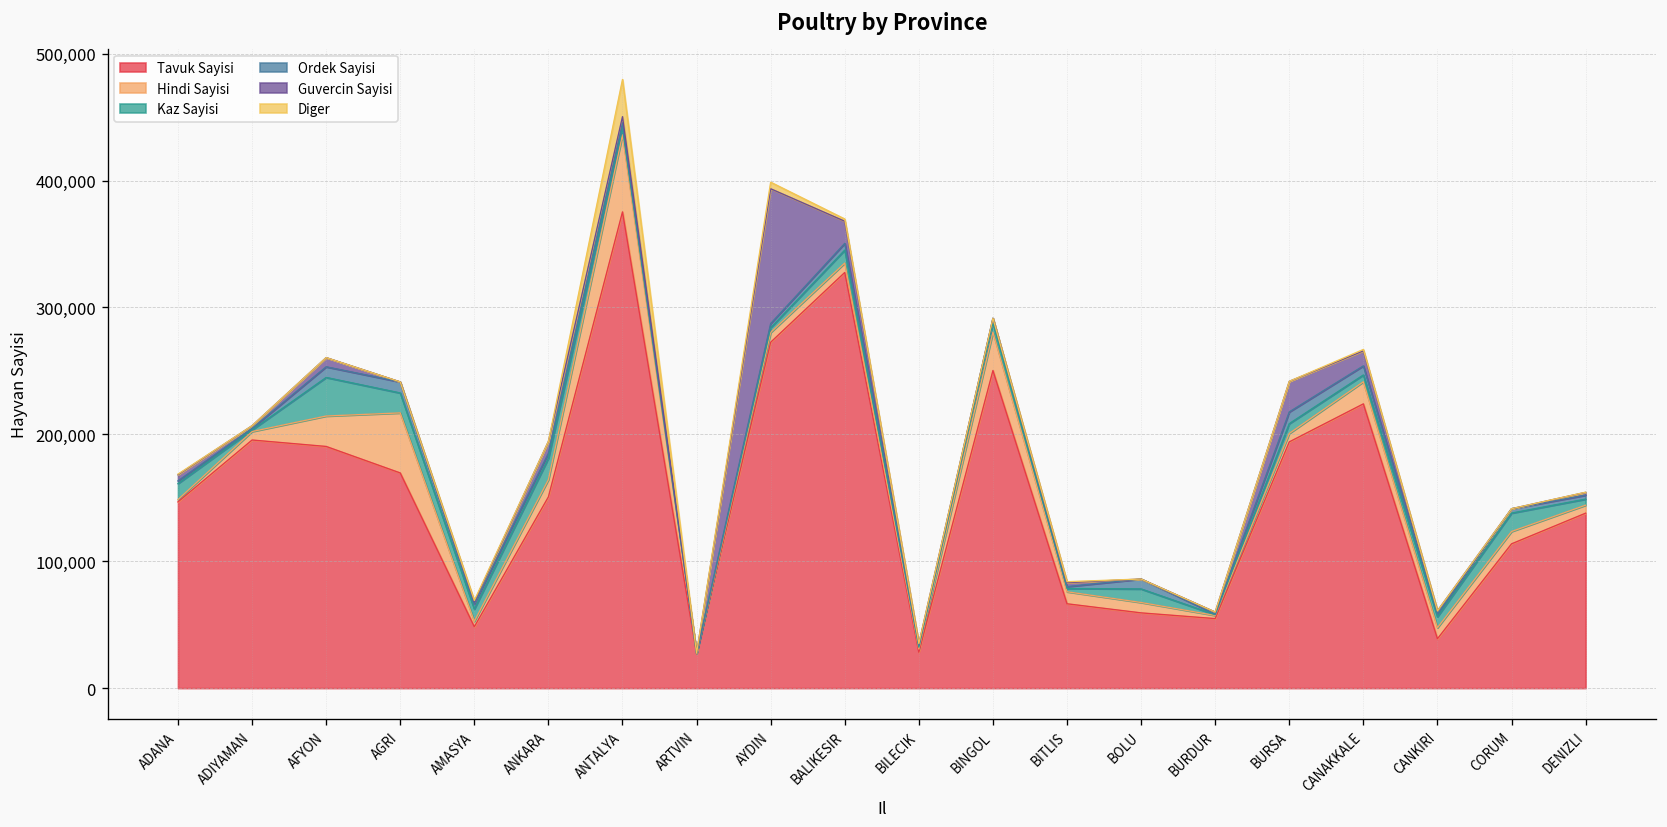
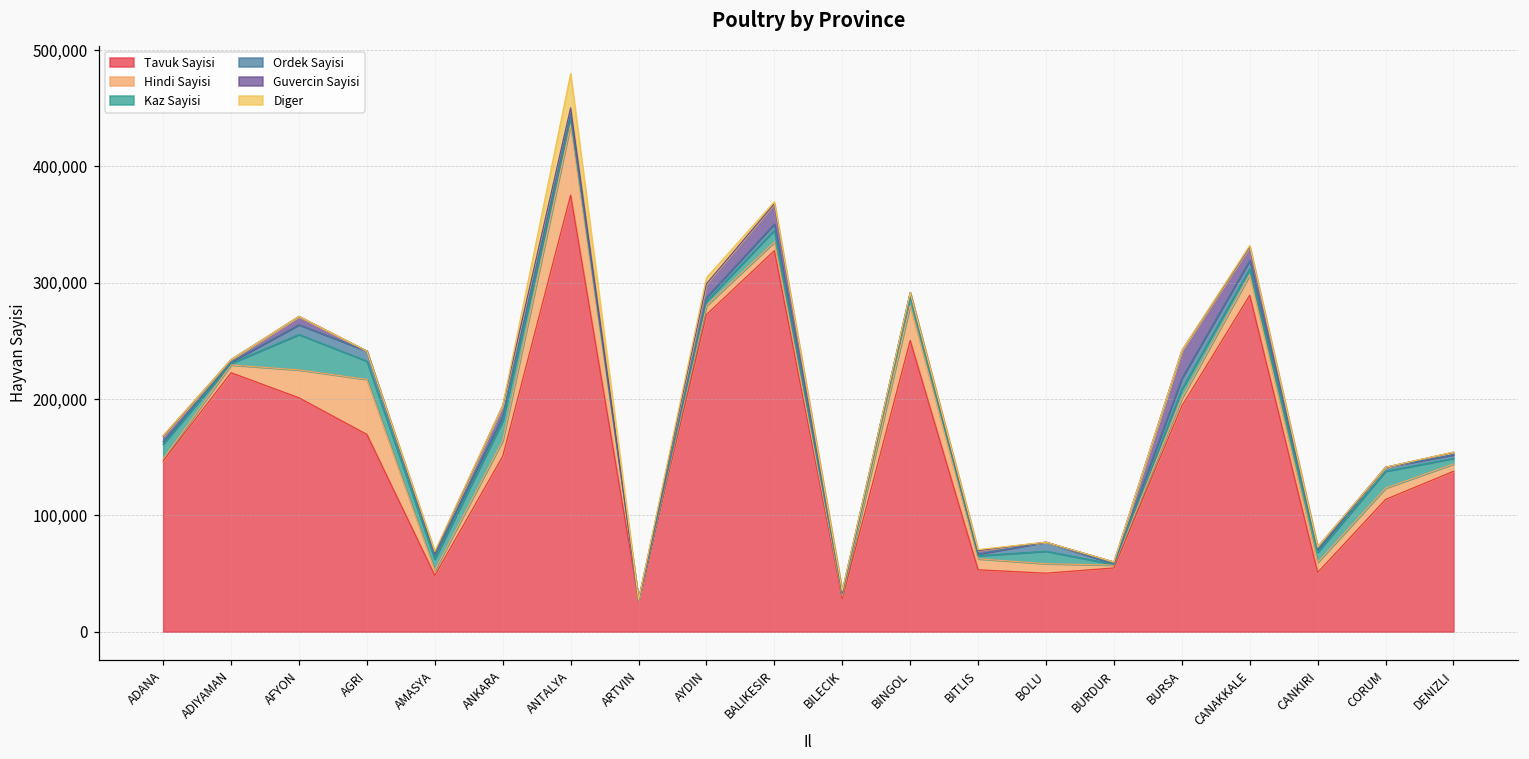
  {
    "Tavuk Sayisi": {
-     "ADIYAMAN": "196,000",
-     "AFYON": "190,000",
+     "ADIYAMAN": "223,000",
+     "AFYON": "201,000",
      "AGRI": "170,000",
      "AMASYA": "48,000",
      "ANKARA": "151,000",
      "ANTALYA": "375,000",
      "AYDIN": "273,000",
      "BALIKESIR": "328,000",
      "BILECIK": "28,000",
      "BINGOL": "250,000",
-     "BITLIS": "66,000",
-     "BOLU": "59,000",
+     "BITLIS": "53,000",
+     "BOLU": "50,000",
      "BURDUR": "55,000",
      "BURSA": "194,000",
-     "CANAKKALE": "224,000",
-     "CANKIRI": "39,000",
+     "CANAKKALE": "289,000",
+     "CANKIRI": "51,000",
      "CORUM": "114,000",
      "DENIZLI": "138,000"
    },
    "Guvercin Sayisi": {
      "ANTALYA": "5,000",
-     "AYDIN": "106,000"
+     "AYDIN": "12,000"
    }
  }
